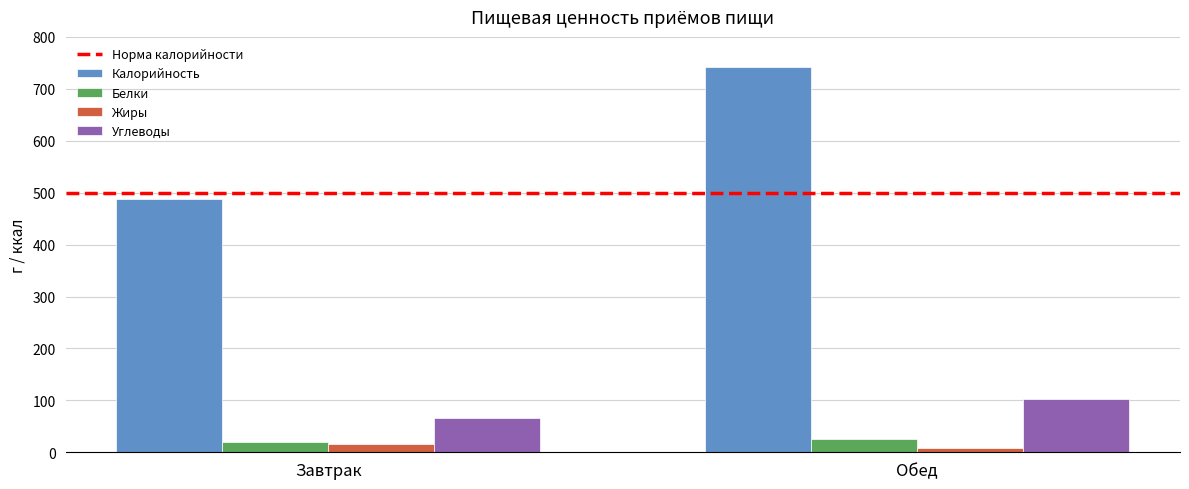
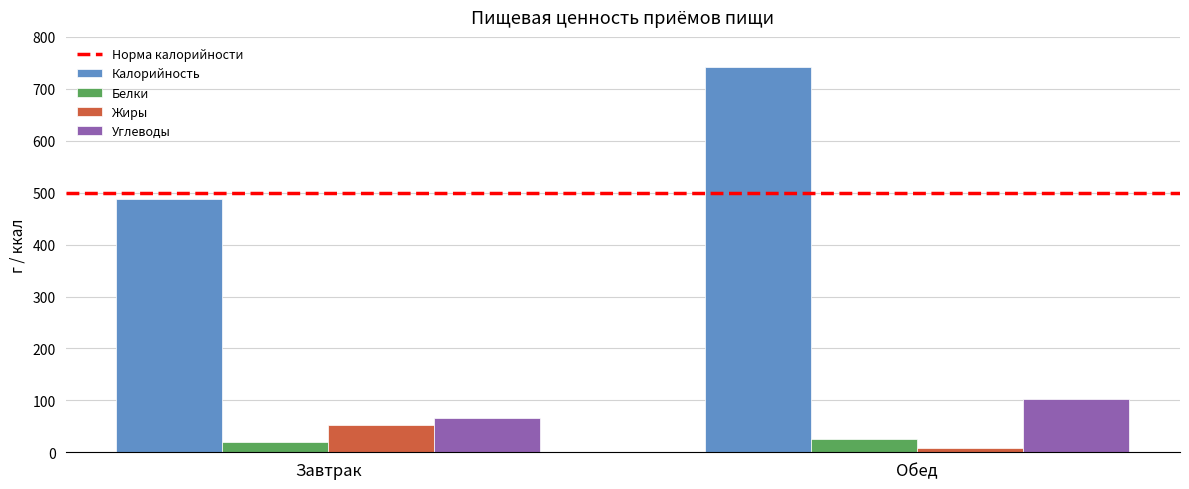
  {
    "Калорийность": {
      "Завтрак": 490,
      "Обед": 740
    },
    "Белки": {
      "Завтрак": 20,
      "Обед": 30
    },
    "Жиры": {
-     "Завтрак": 20,
+     "Завтрак": 50,
      "Обед": 10
    },
    "Углеводы": {
      "Завтрак": 70,
      "Обед": 100
    }
  }
